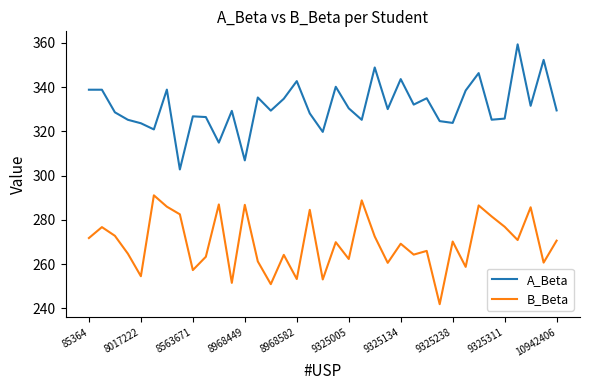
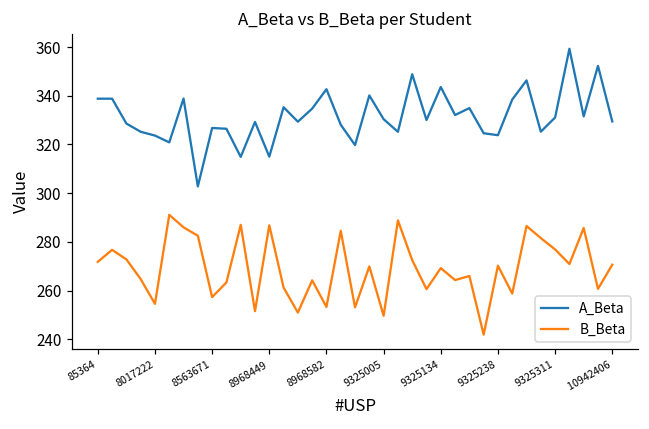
  {
    "A_Beta": {
      "85364": 339,
      "8017222": 324,
      "8563671": 327,
-     "8968449": 307,
+     "8968449": 315,
      "8968582": 343,
      "9325005": 330,
      "9325134": 344,
      "9325238": 324,
-     "9325311": 326,
+     "9325311": 331,
      "10942406": 329
    },
    "B_Beta": {
      "85364": 272,
      "8017222": 255,
      "8563671": 257,
      "8968449": 287,
      "8968582": 253,
-     "9325005": 262,
+     "9325005": 250,
      "9325134": 269,
      "9325238": 270,
      "9325311": 277,
      "10942406": 271
    }
  }
